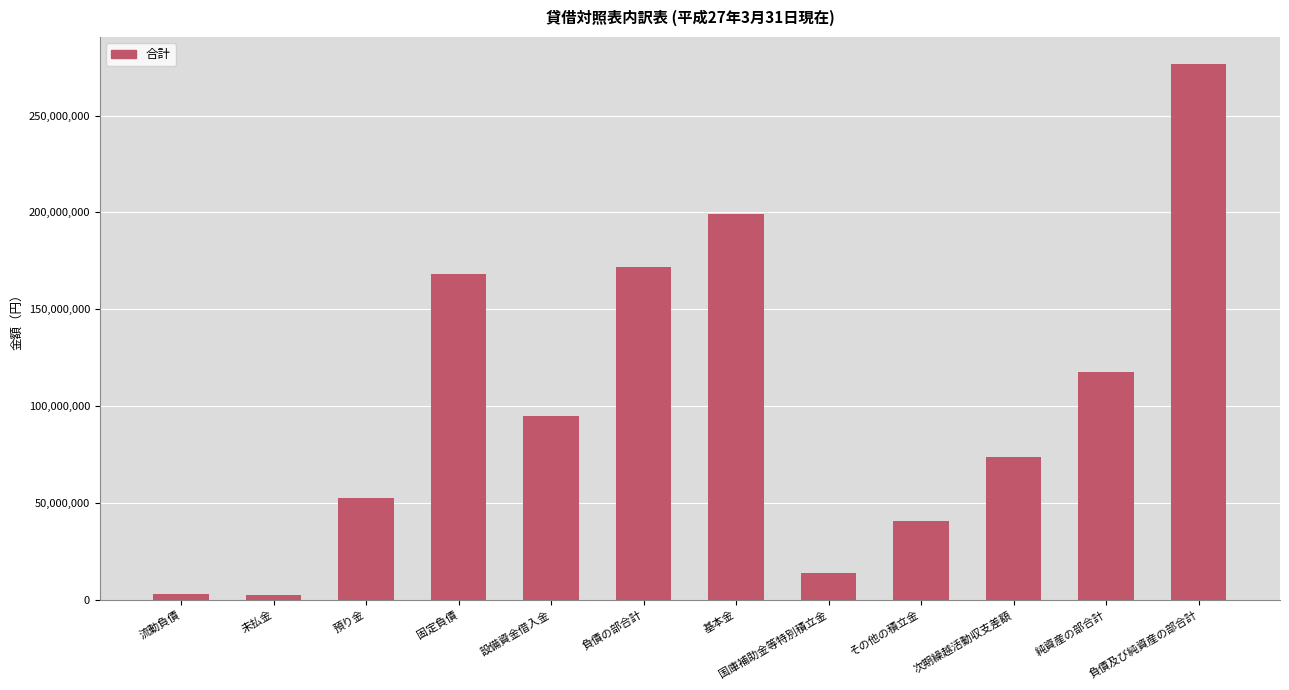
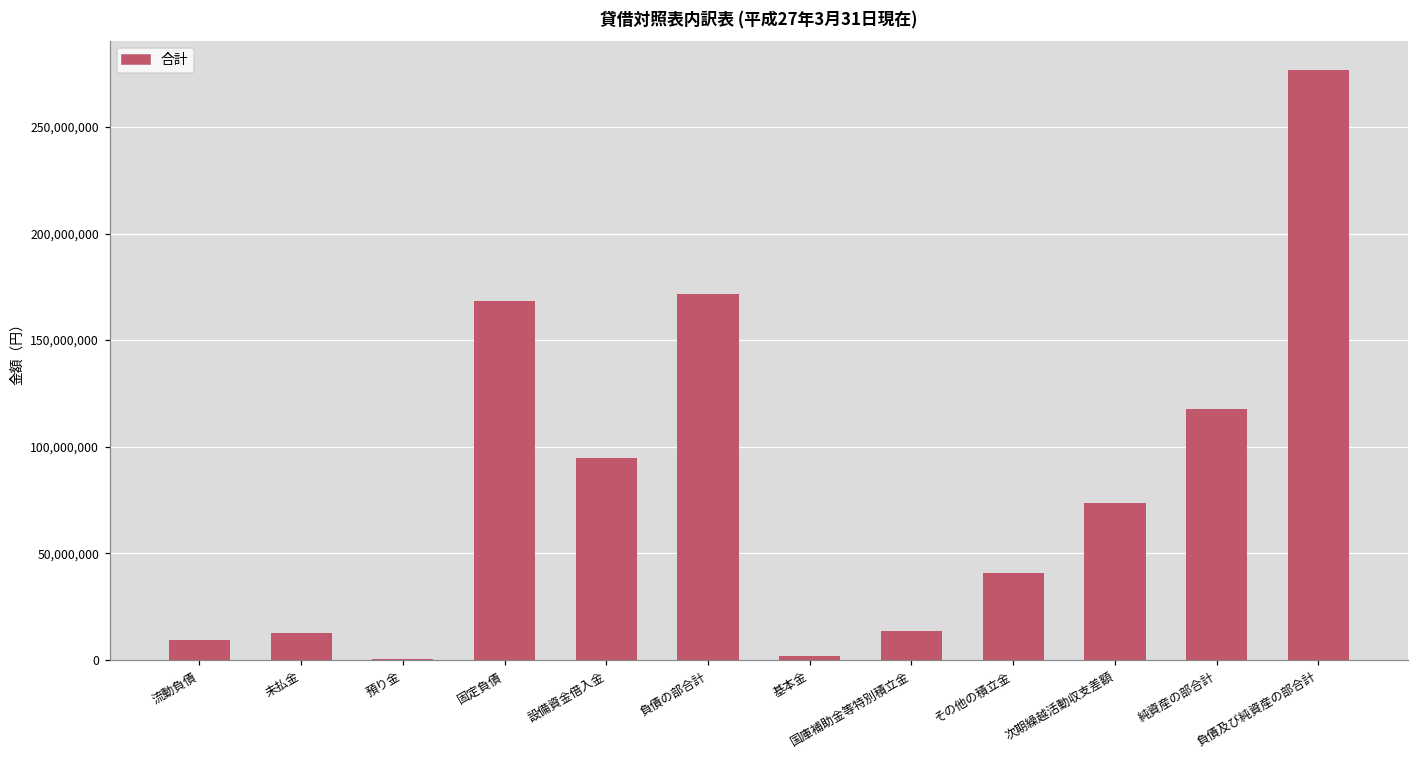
  {
-   "流動負債": "3,000,000",
-   "未払金": "3,000,000",
-   "預り金": "53,000,000",
+   "流動負債": "9,000,000",
+   "未払金": "13,000,000",
+   "預り金": "1,000,000",
    "固定負債": "168,000,000",
    "設備資金借入金": "95,000,000",
    "負債の部合計": "172,000,000",
-   "基本金": "199,000,000",
+   "基本金": "2,000,000",
    "国庫補助金等特別積立金": "14,000,000",
    "その他の積立金": "41,000,000",
    "次期繰越活動収支差額": "74,000,000",
    "純資産の部合計": "118,000,000",
    "負債及び純資産の部合計": "277,000,000"
  }
